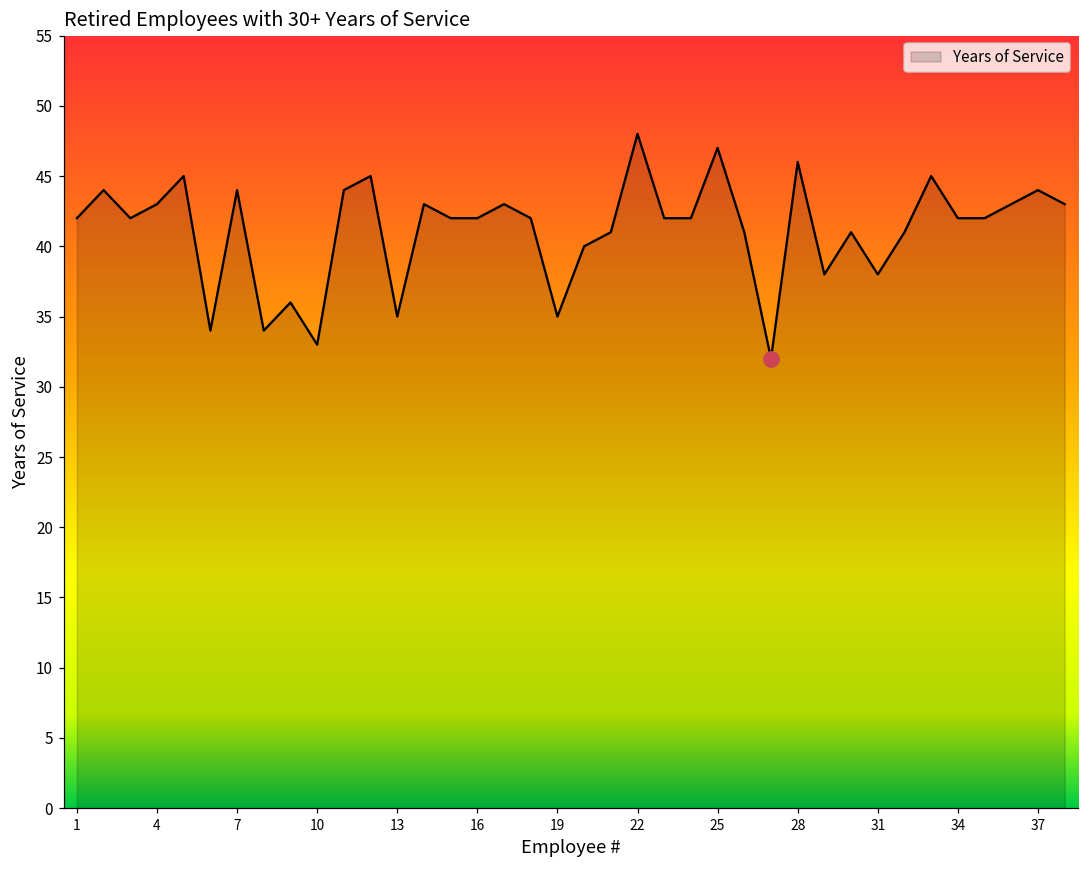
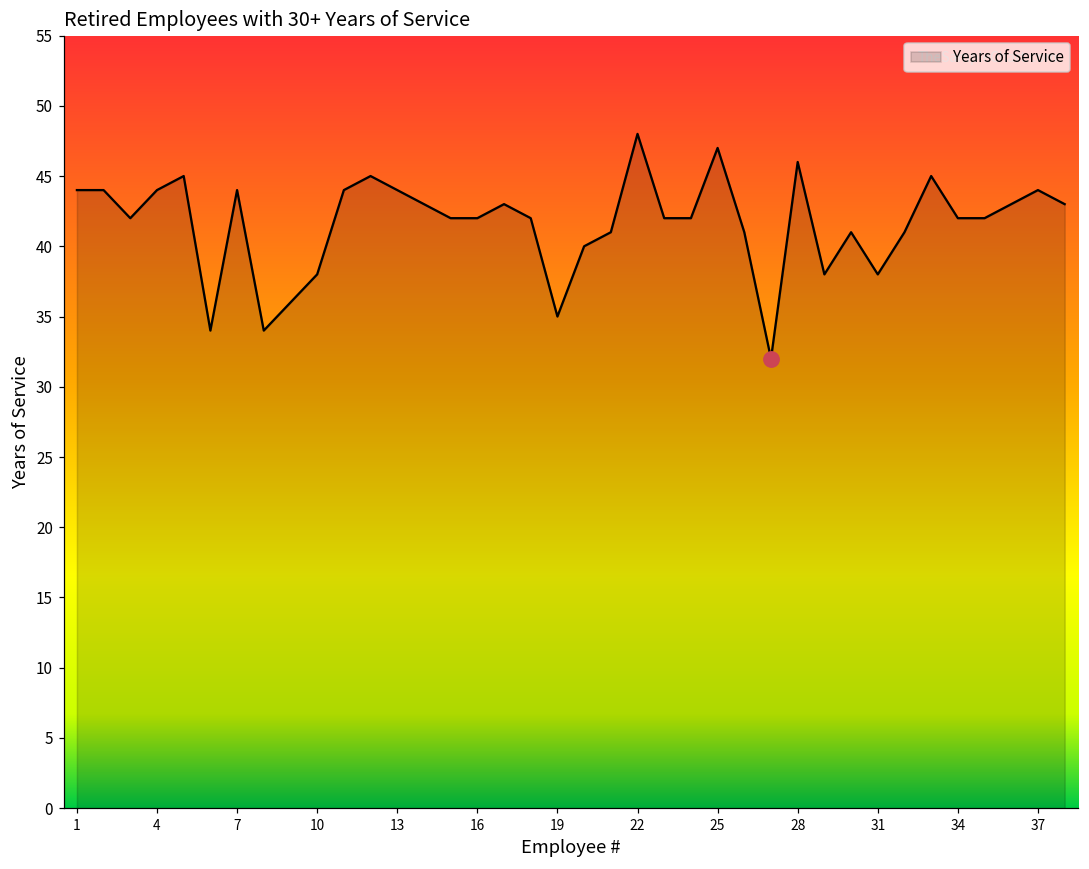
  {
    "Years of Service": {
-     "1": 42,
-     "4": 43,
+     "1": 44,
+     "4": 44,
      "7": 44,
-     "10": 33,
-     "13": 35,
+     "10": 38,
+     "13": 44,
      "16": 42,
      "19": 35,
      "22": 48,
      "25": 47,
      "28": 46,
      "31": 38,
      "34": 42,
      "37": 44
    }
  }
